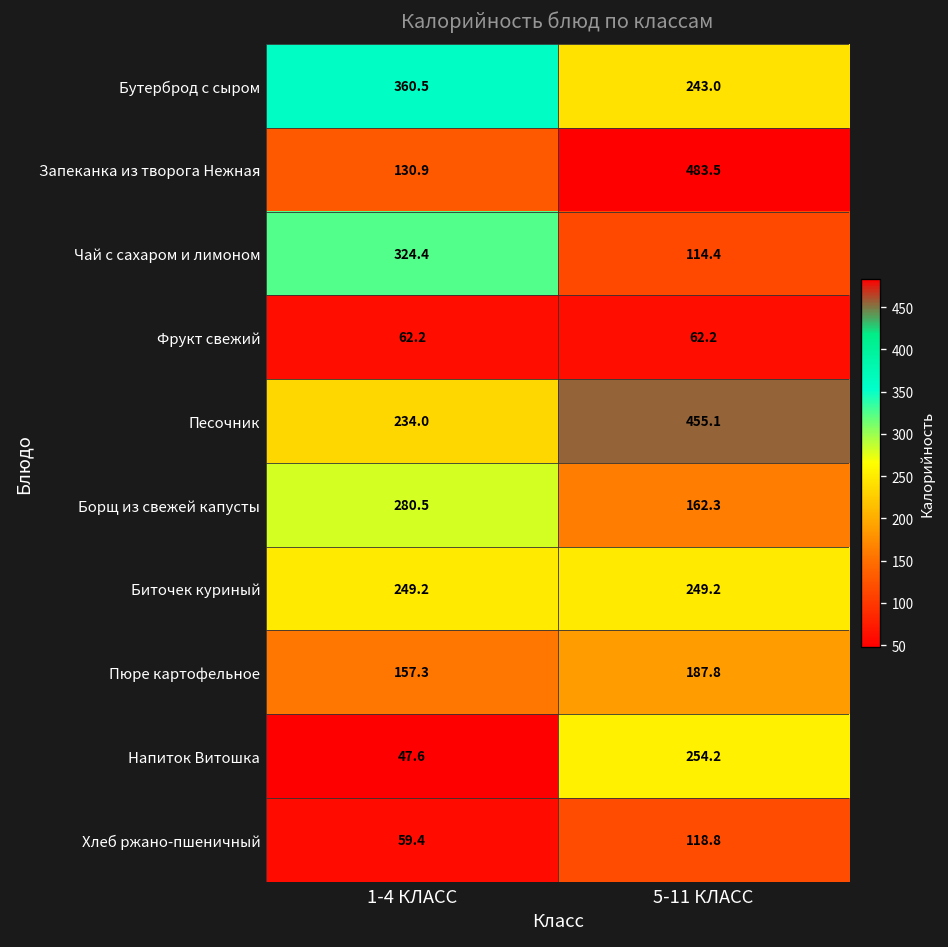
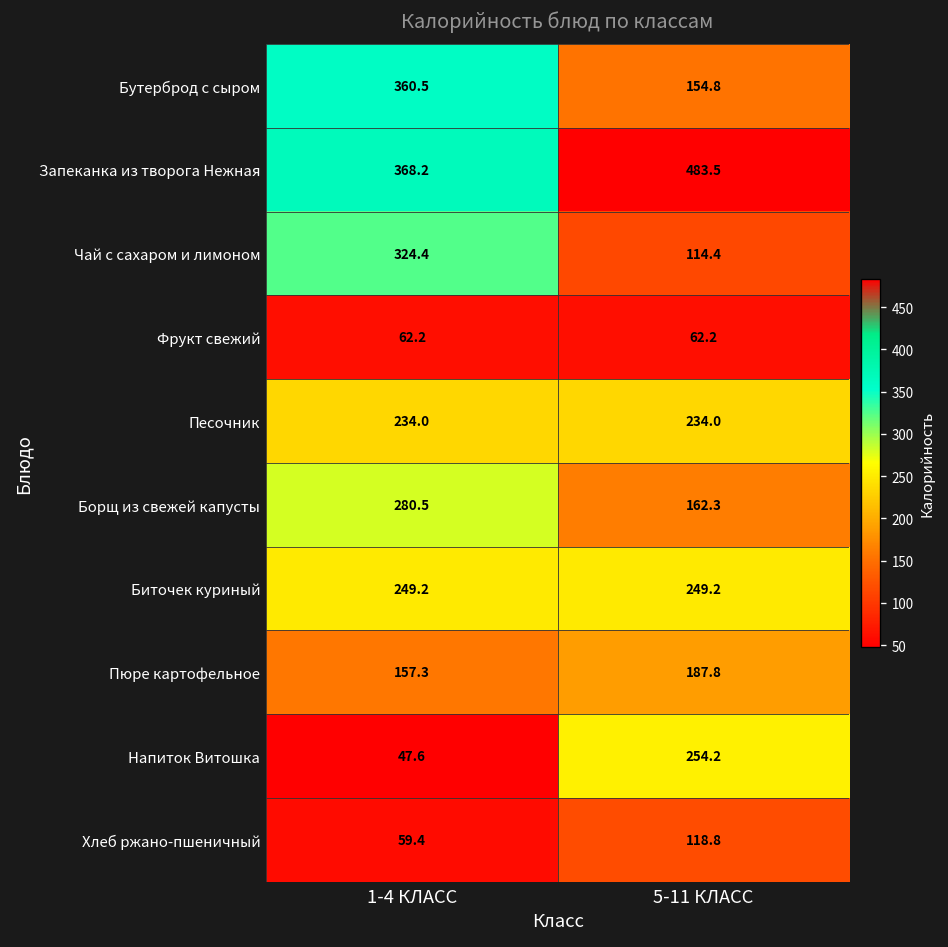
  {
    "Бутерброд с сыром": {
      "1-4 КЛАСС": 360.5,
-     "5-11 КЛАСС": 243.0
+     "5-11 КЛАСС": 154.8
    },
    "Запеканка из творога Нежная": {
-     "1-4 КЛАСС": 130.9,
+     "1-4 КЛАСС": 368.2,
      "5-11 КЛАСС": 483.5
    },
    "Чай с сахаром и лимоном": {
      "1-4 КЛАСС": 324.4,
      "5-11 КЛАСС": 114.4
    },
    "Фрукт свежий": {
      "1-4 КЛАСС": 62.2,
      "5-11 КЛАСС": 62.2
    },
    "Песочник": {
      "1-4 КЛАСС": 234.0,
-     "5-11 КЛАСС": 455.1
+     "5-11 КЛАСС": 234.0
    },
    "Борщ из свежей капусты": {
      "1-4 КЛАСС": 280.5,
      "5-11 КЛАСС": 162.3
    },
    "Биточек куриный": {
      "1-4 КЛАСС": 249.2,
      "5-11 КЛАСС": 249.2
    },
    "Пюре картофельное": {
      "1-4 КЛАСС": 157.3,
      "5-11 КЛАСС": 187.8
    },
    "Напиток Витошка": {
      "1-4 КЛАСС": 47.6,
      "5-11 КЛАСС": 254.2
    },
    "Хлеб ржано-пшеничный": {
      "1-4 КЛАСС": 59.4,
      "5-11 КЛАСС": 118.8
    }
  }
